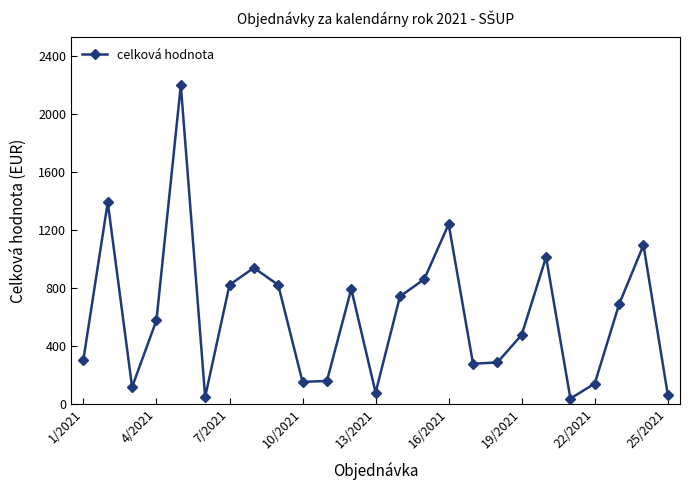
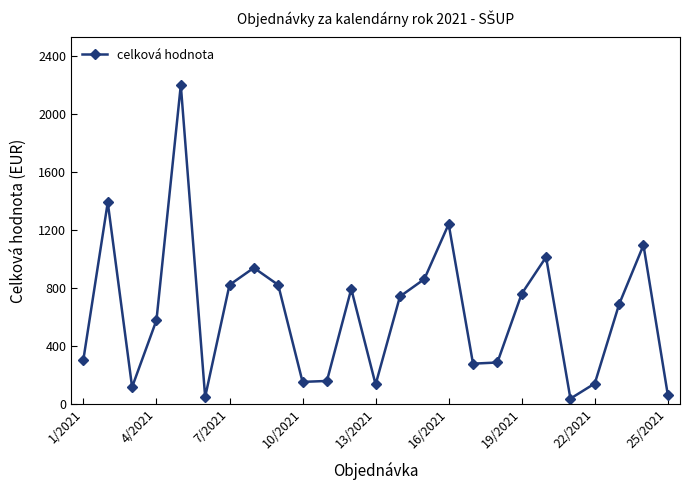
  {
    "1/2021": 300,
    "4/2021": 580,
    "7/2021": 820,
    "10/2021": 150,
-   "13/2021": 80,
+   "13/2021": 130,
    "16/2021": 1240,
-   "19/2021": 480,
+   "19/2021": 760,
    "22/2021": 140,
    "25/2021": 60
  }
